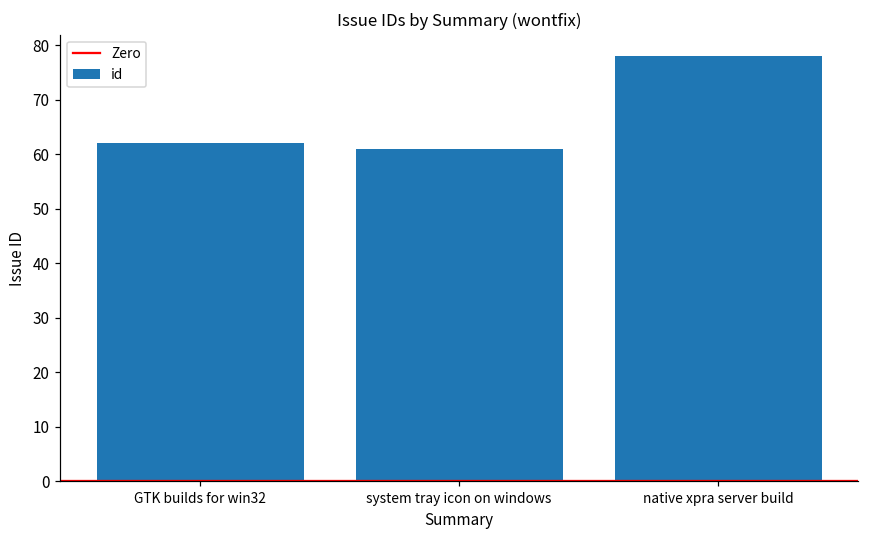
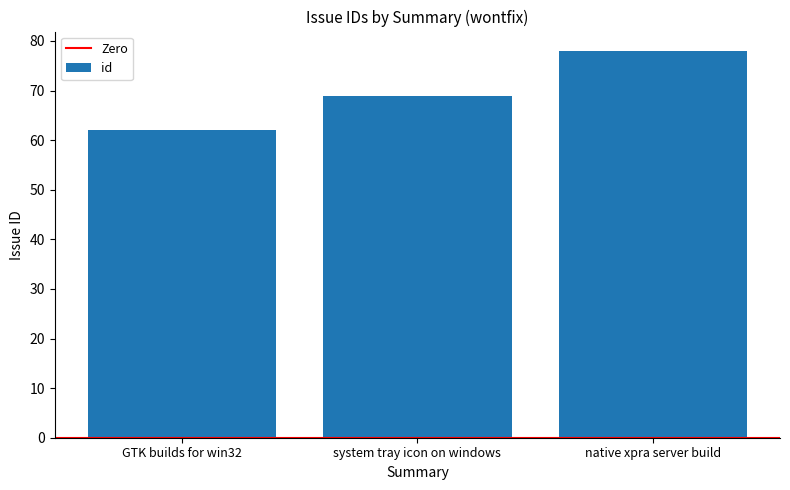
  {
    "GTK builds for win32": 62,
-   "system tray icon on windows": 61,
+   "system tray icon on windows": 69,
    "native xpra server build": 78
  }
